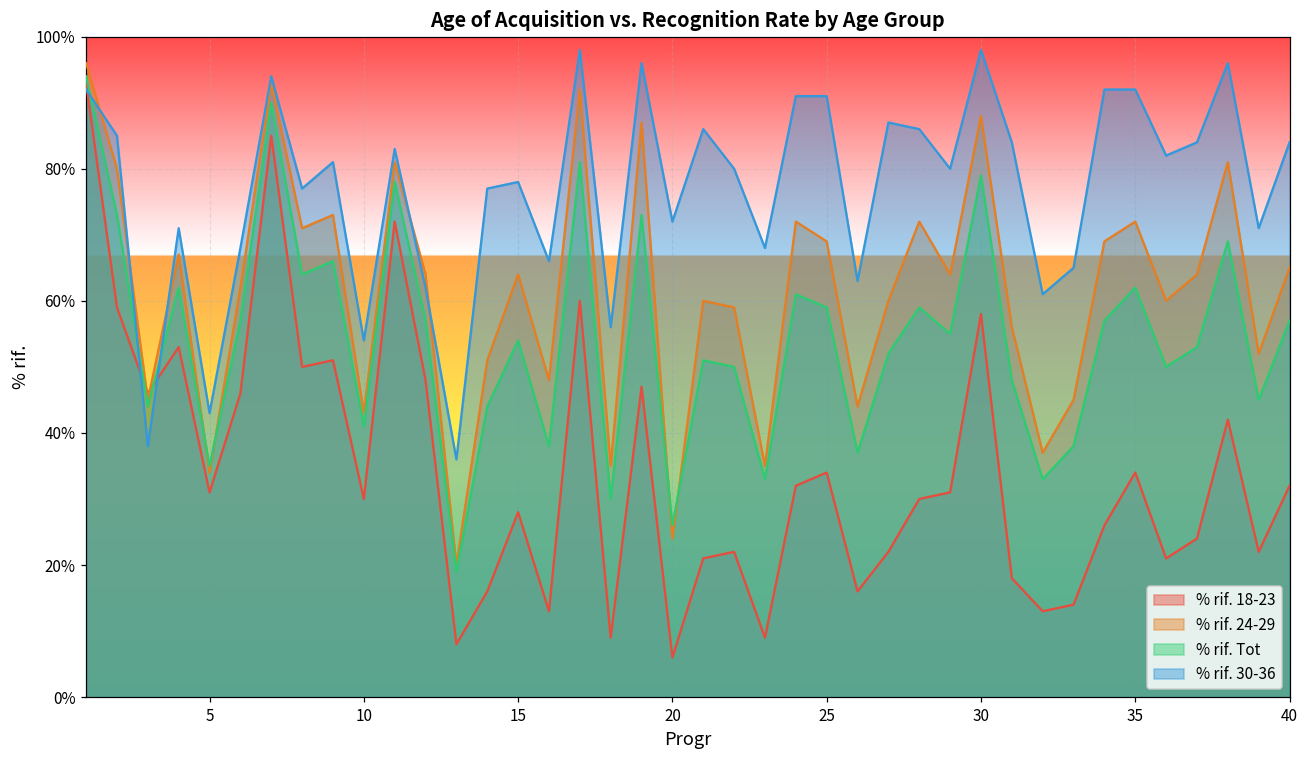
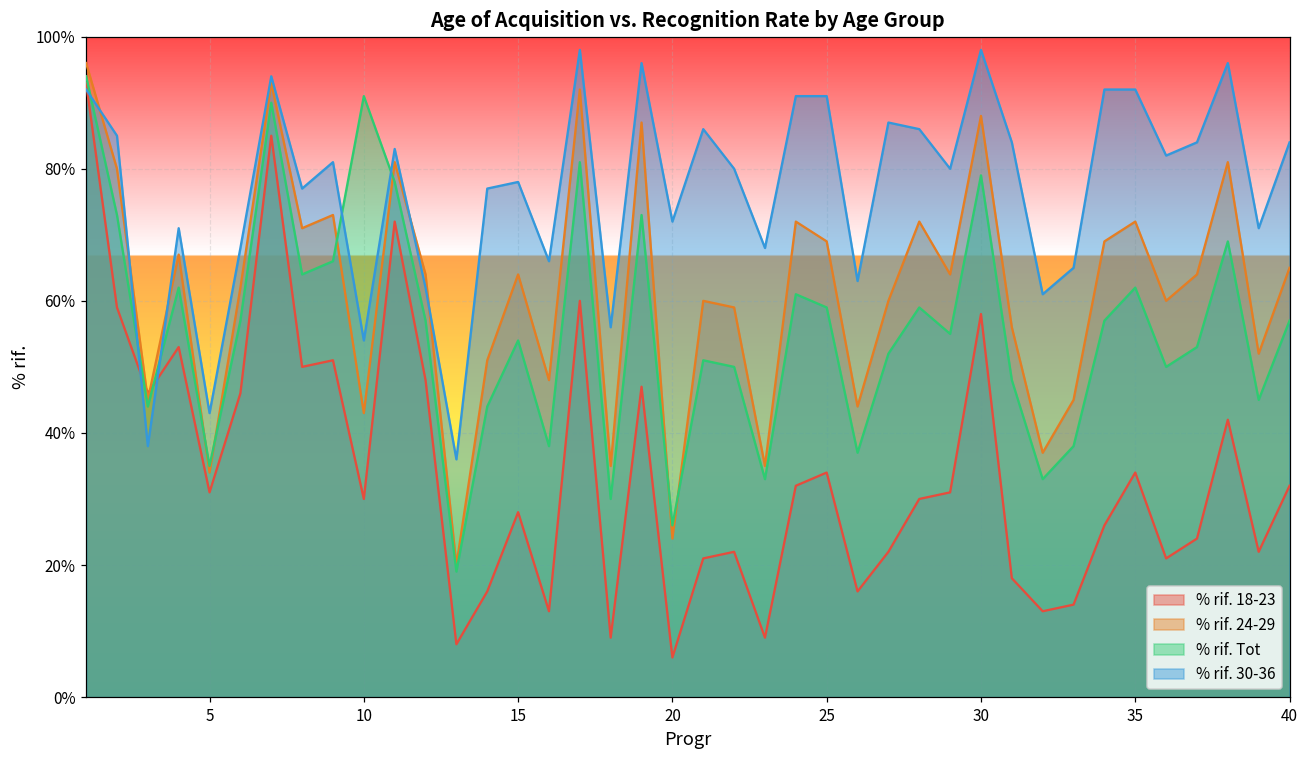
  {
    "% rif. Tot": {
      "5": "35%",
-     "10": "41%",
+     "10": "91%",
      "15": "54%",
      "20": "26%",
      "25": "59%",
      "30": "79%",
      "35": "62%",
      "40": "57%"
    },
    "% rif. 30-36": {
      "5": "43%",
      "10": "54%",
      "15": "78%",
      "20": "72%",
      "25": "91%",
      "30": "98%",
      "35": "92%",
      "40": "84%"
    }
  }
